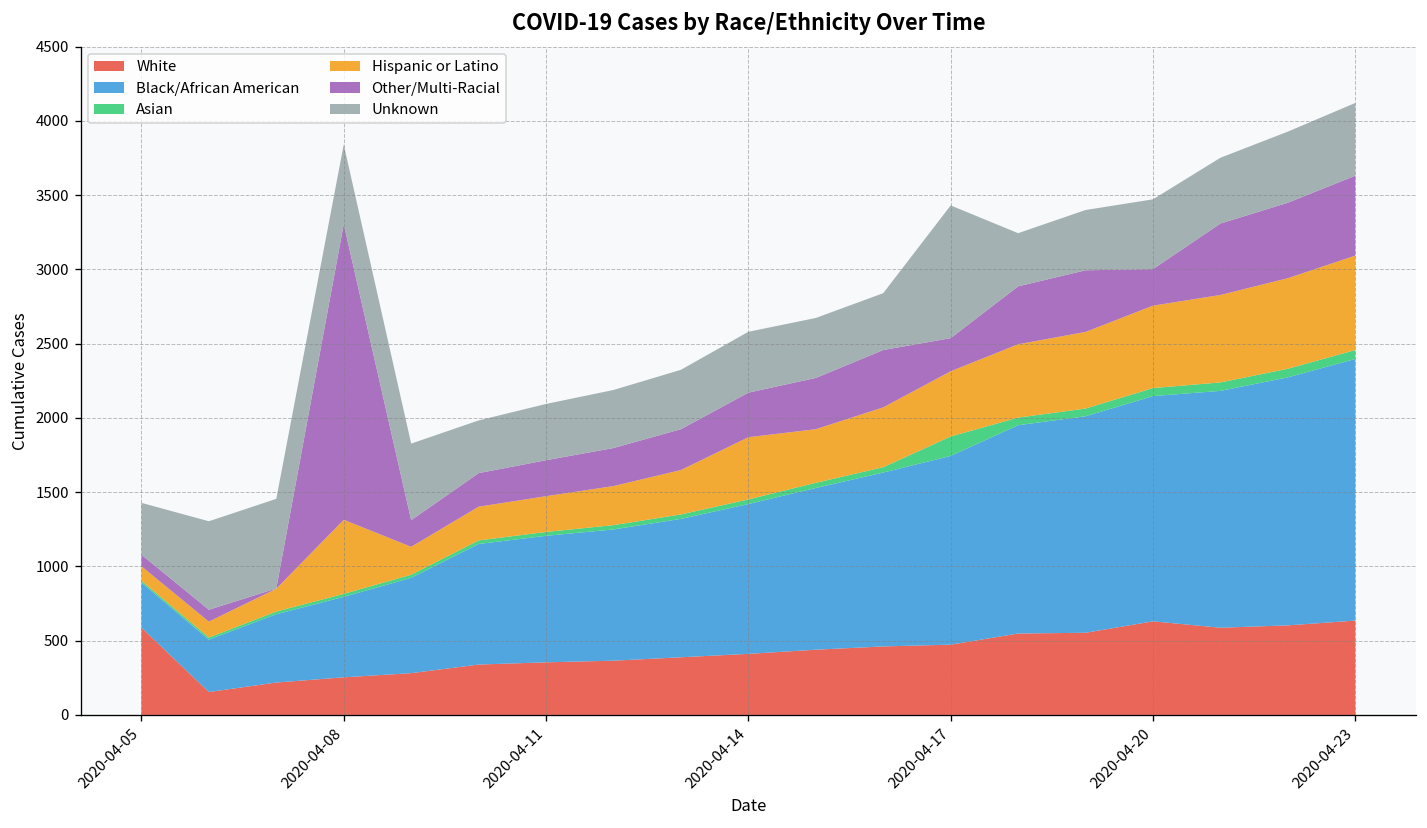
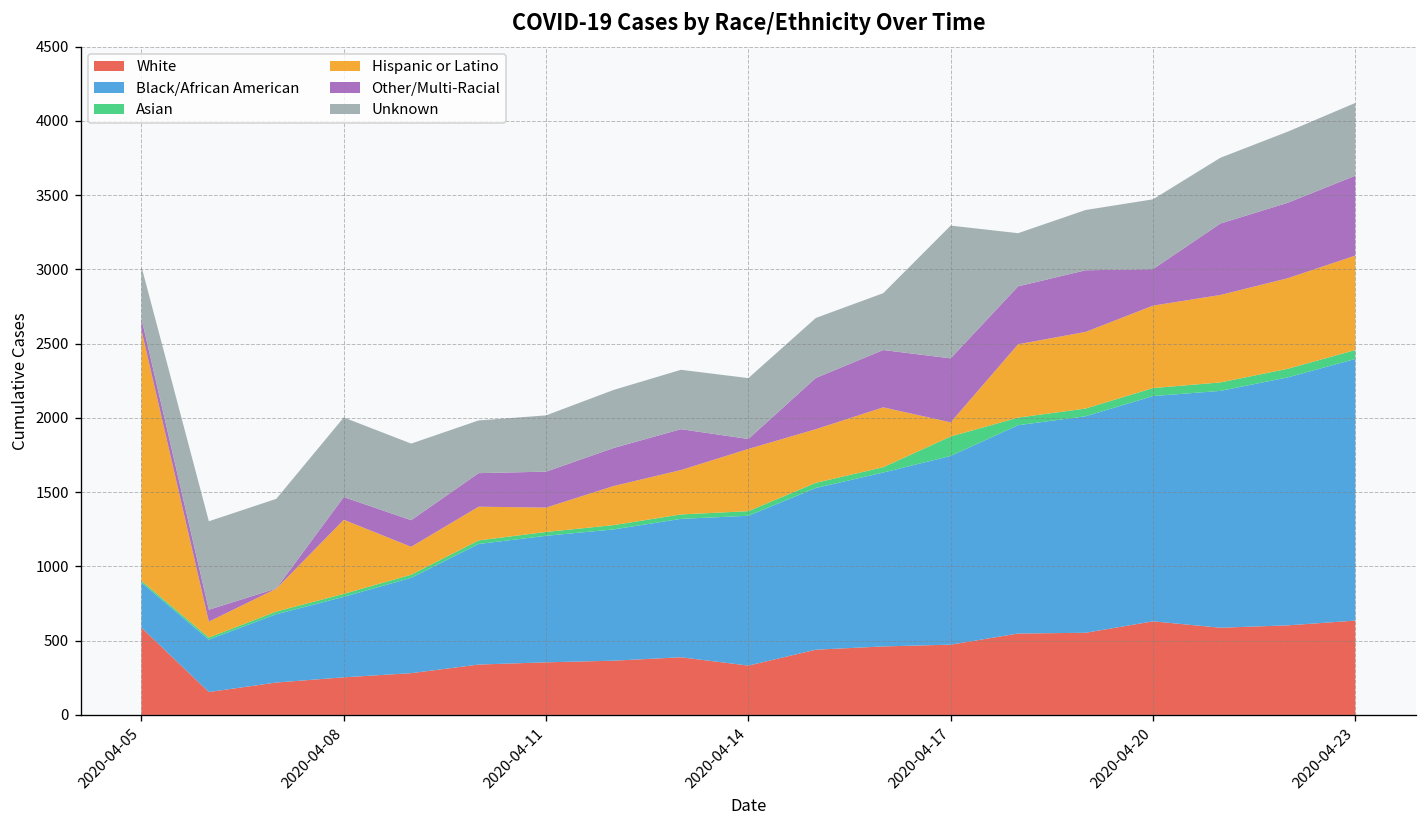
  {
    "White": {
      "2020-04-05": 590,
      "2020-04-08": 250,
      "2020-04-11": 350,
-     "2020-04-14": 410,
+     "2020-04-14": 330,
      "2020-04-17": 470,
      "2020-04-20": 630,
      "2020-04-23": 640
    },
    "Black/African American": {
      "2020-04-11": 850,
      "2020-04-14": 1010,
      "2020-04-17": 1270,
      "2020-04-20": 1520,
      "2020-04-23": 1760
    },
    "Asian": {
      "2020-04-11": 30,
      "2020-04-14": 30,
      "2020-04-17": 130,
      "2020-04-20": 50,
      "2020-04-23": 60
    },
    "Hispanic or Latino": {
-     "2020-04-05": 100,
+     "2020-04-05": 1690,
      "2020-04-08": 500,
-     "2020-04-11": 240,
+     "2020-04-11": 160,
      "2020-04-14": 420,
-     "2020-04-17": 440,
+     "2020-04-17": 100,
      "2020-04-20": 560,
      "2020-04-23": 640
    },
    "Other/Multi-Racial": {
      "2020-04-05": 80,
-     "2020-04-08": 1990,
+     "2020-04-08": 150,
      "2020-04-11": 240,
-     "2020-04-14": 300,
-     "2020-04-17": 220,
+     "2020-04-14": 70,
+     "2020-04-17": 430,
      "2020-04-20": 250,
      "2020-04-23": 540
    },
    "Unknown": {
      "2020-04-05": 350,
      "2020-04-08": 540,
      "2020-04-11": 380,
      "2020-04-14": 410,
      "2020-04-17": 890,
      "2020-04-20": 470,
      "2020-04-23": 490
    }
  }
